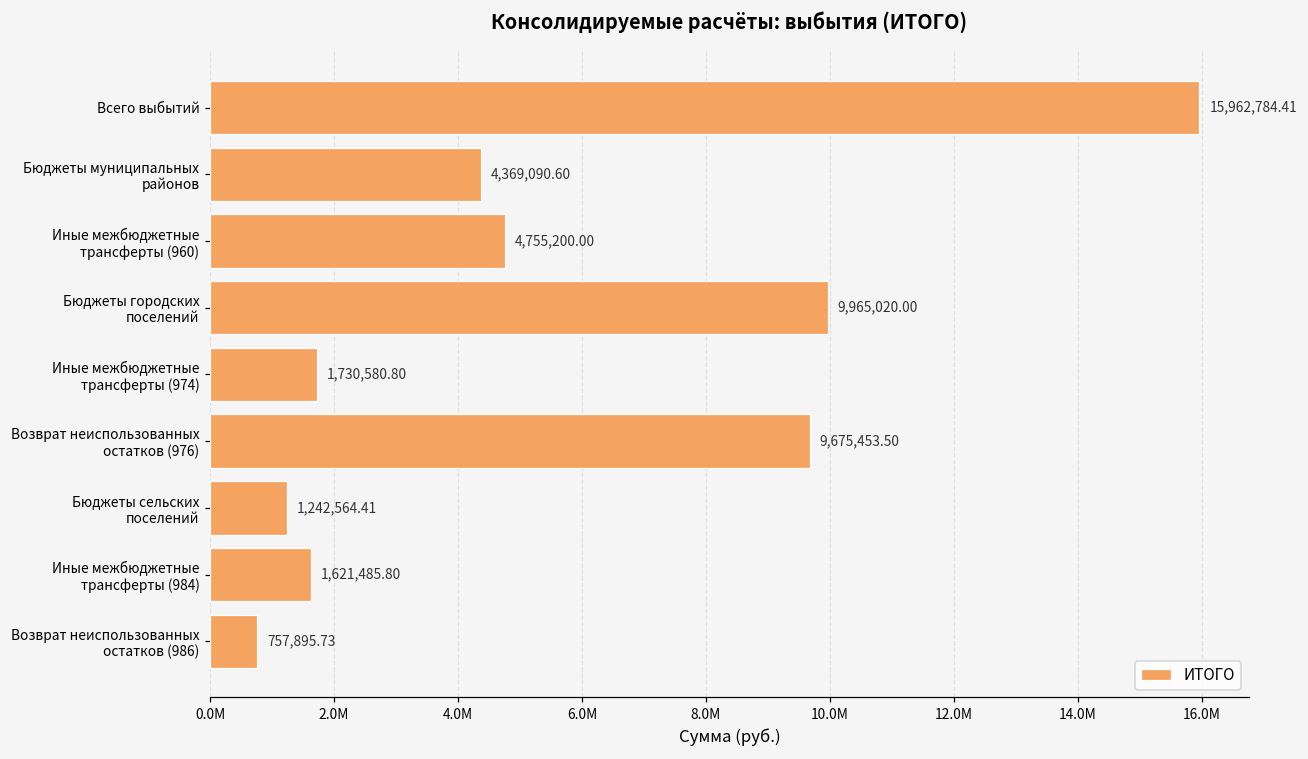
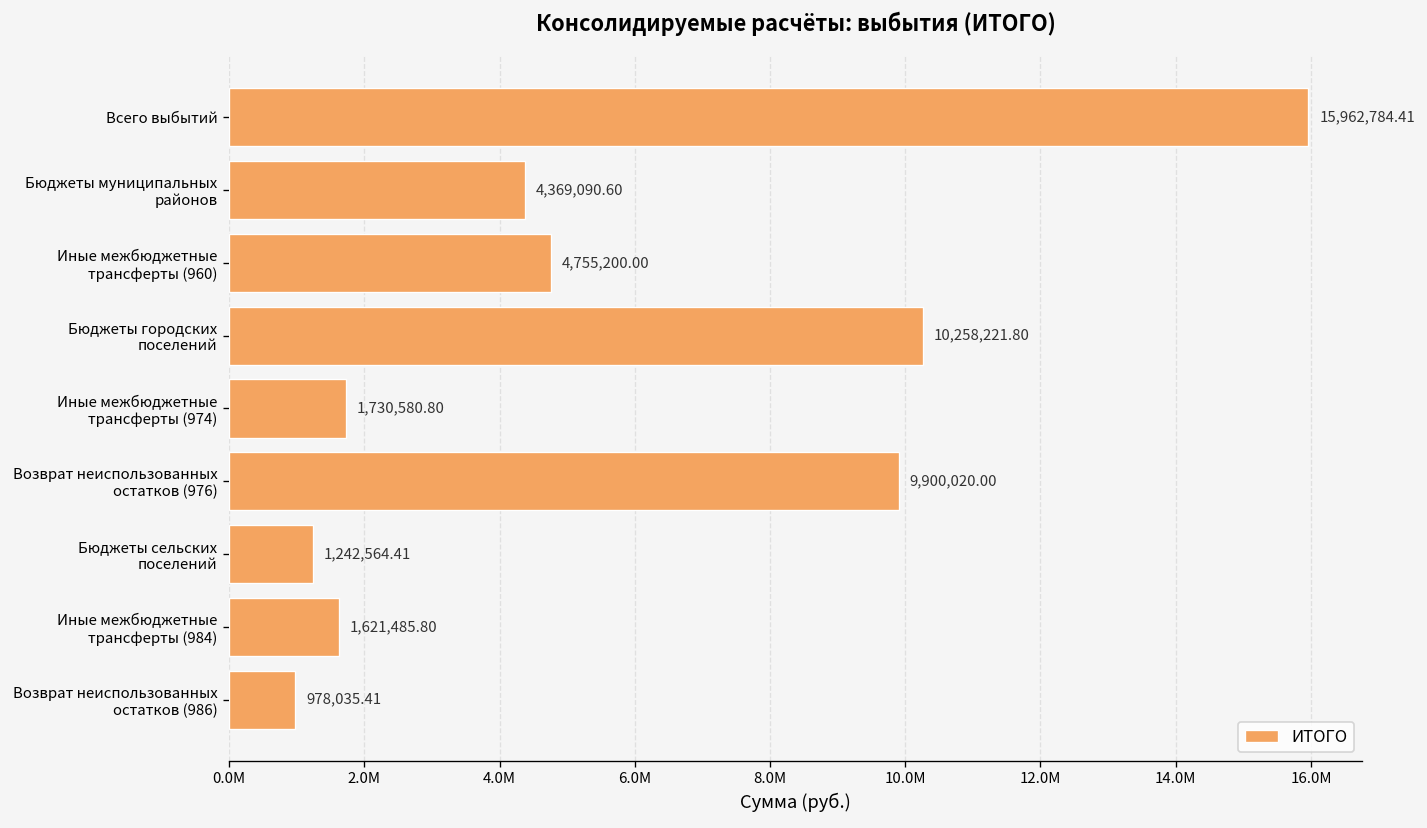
  {
    "Всего выбытий": "15,962,784.41",
    "Бюджеты муниципальных районов": "4,369,090.60",
    "Иные межбюджетные трансферты (960)": "4,755,200.00",
-   "Бюджеты городских поселений": "9,965,020.00",
+   "Бюджеты городских поселений": "10,258,221.80",
    "Иные межбюджетные трансферты (974)": "1,730,580.80",
-   "Возврат неиспользованных остатков (976)": "9,675,453.50",
+   "Возврат неиспользованных остатков (976)": "9,900,020.00",
    "Бюджеты сельских поселений": "1,242,564.41",
    "Иные межбюджетные трансферты (984)": "1,621,485.80",
-   "Возврат неиспользованных остатков (986)": "757,895.73"
+   "Возврат неиспользованных остатков (986)": "978,035.41"
  }
